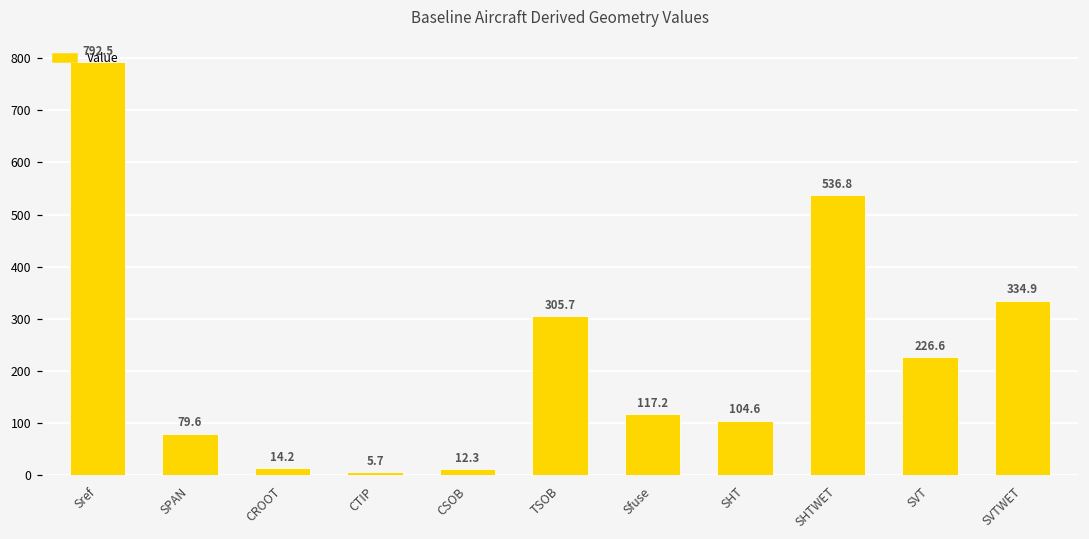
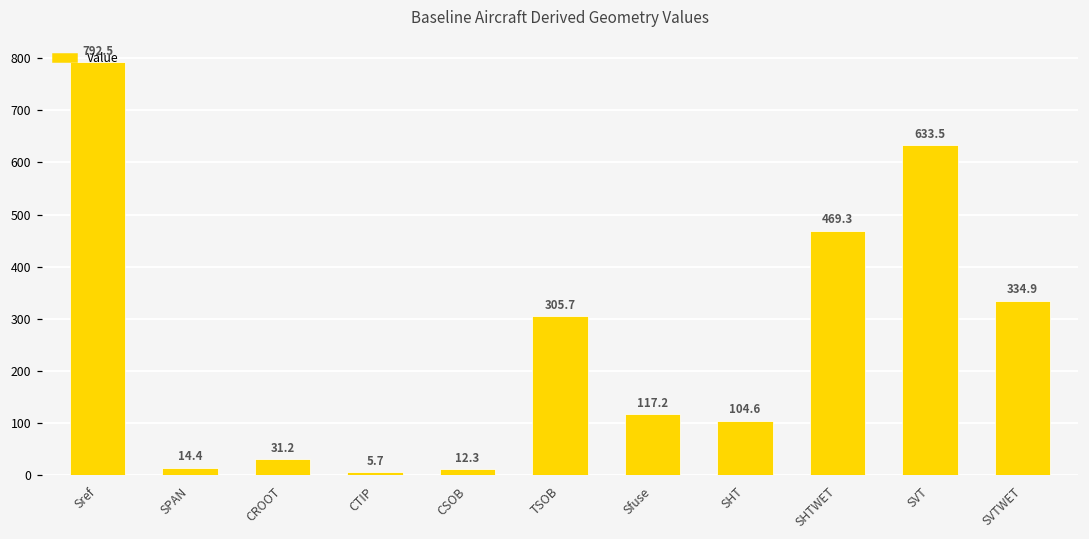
  {
    "Sref": 792.5,
-   "SPAN": 79.6,
-   "CROOT": 14.2,
+   "SPAN": 14.4,
+   "CROOT": 31.2,
    "CTIP": 5.7,
    "CSOB": 12.3,
    "TSOB": 305.7,
    "Sfuse": 117.2,
    "SHT": 104.6,
-   "SHTWET": 536.8,
-   "SVT": 226.6,
+   "SHTWET": 469.3,
+   "SVT": 633.5,
    "SVTWET": 334.9
  }
